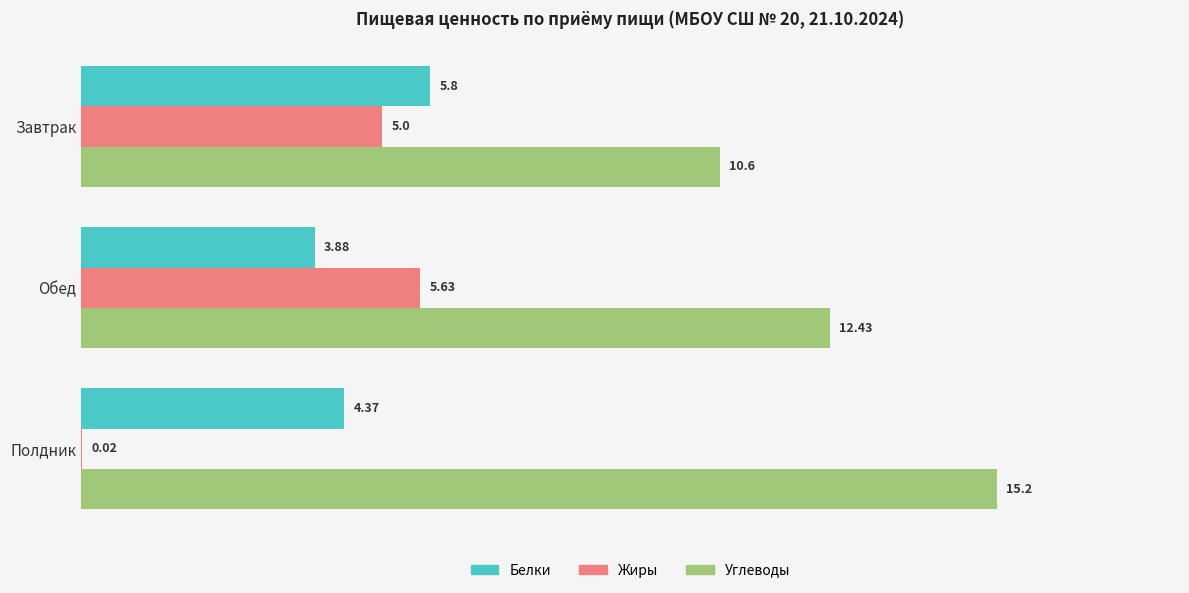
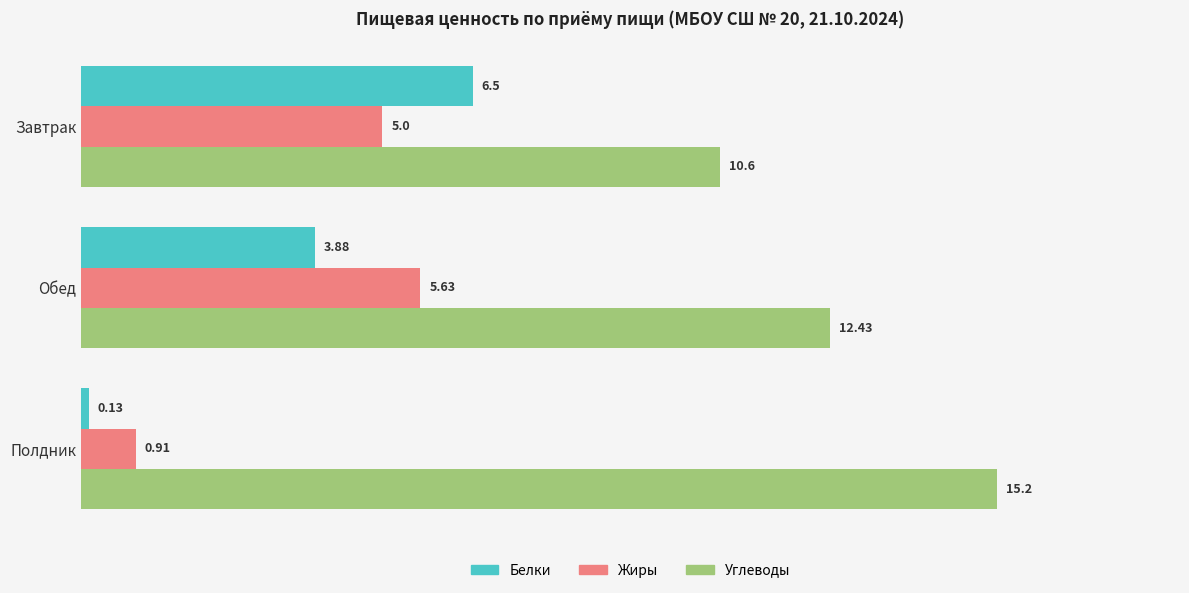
  {
    "Белки": {
-     "Завтрак": 5.8,
+     "Завтрак": 6.5,
      "Обед": 3.88,
-     "Полдник": 4.37
+     "Полдник": 0.13
    },
    "Жиры": {
      "Завтрак": 5.0,
      "Обед": 5.63,
-     "Полдник": 0.02
+     "Полдник": 0.91
    },
    "Углеводы": {
      "Завтрак": 10.6,
      "Обед": 12.43,
      "Полдник": 15.2
    }
  }
